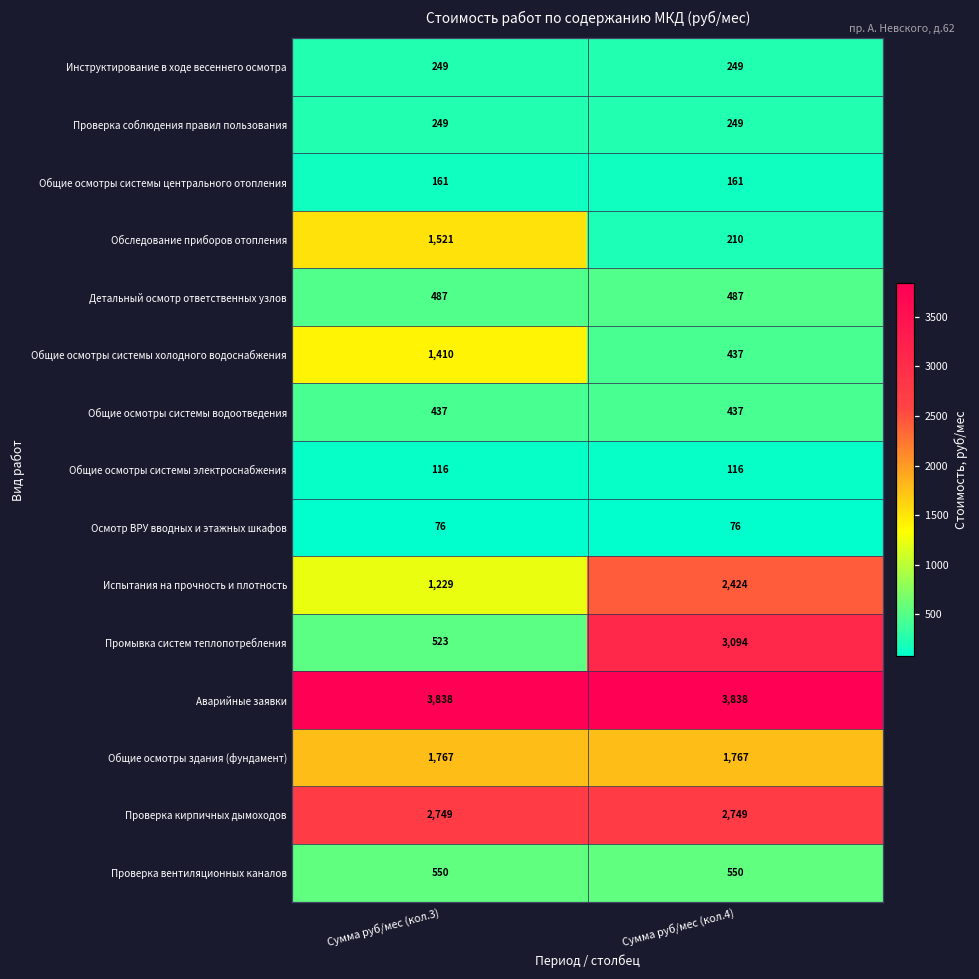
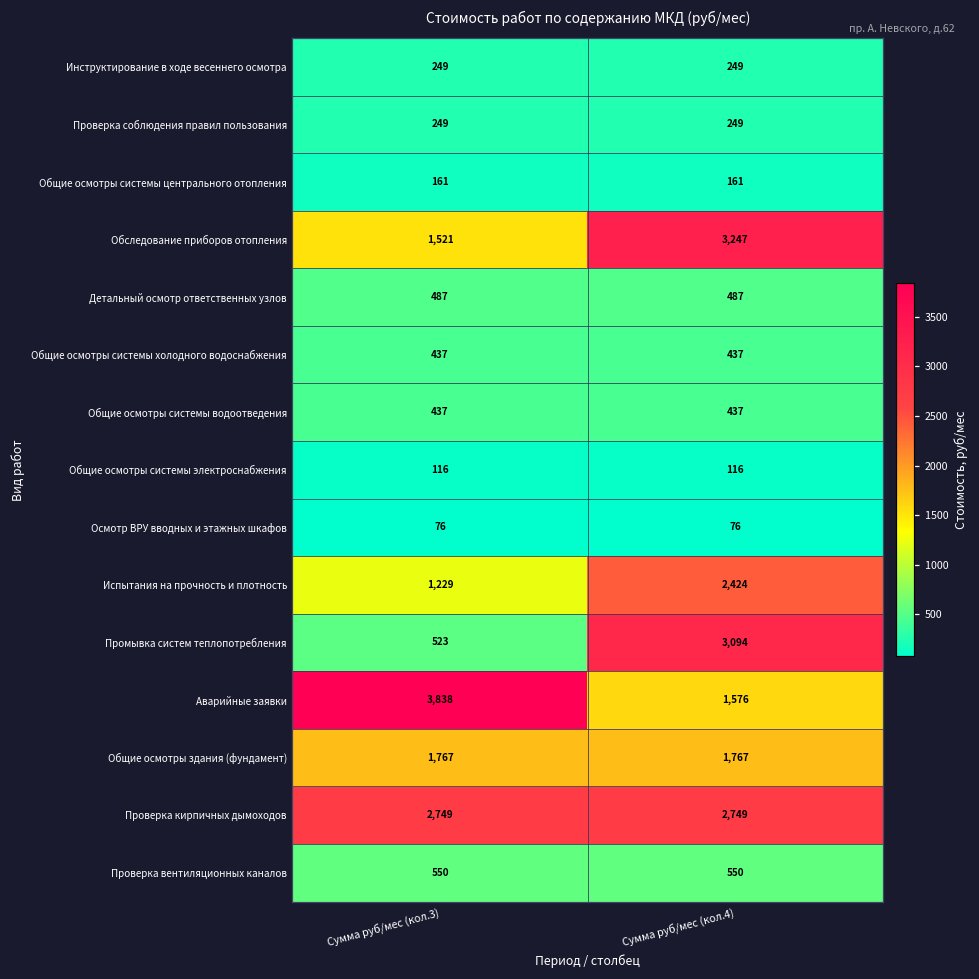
  {
    "Инструктирование в ходе весеннего осмотра": {
      "Сумма руб/мес (кол.3)": "249",
      "Сумма руб/мес (кол.4)": "249"
    },
    "Проверка соблюдения правил пользования": {
      "Сумма руб/мес (кол.3)": "249",
      "Сумма руб/мес (кол.4)": "249"
    },
    "Общие осмотры системы центрального отопления": {
      "Сумма руб/мес (кол.3)": "161",
      "Сумма руб/мес (кол.4)": "161"
    },
    "Обследование приборов отопления": {
      "Сумма руб/мес (кол.3)": "1,521",
-     "Сумма руб/мес (кол.4)": "210"
+     "Сумма руб/мес (кол.4)": "3,247"
    },
    "Детальный осмотр ответственных узлов": {
      "Сумма руб/мес (кол.3)": "487",
      "Сумма руб/мес (кол.4)": "487"
    },
    "Общие осмотры системы холодного водоснабжения": {
-     "Сумма руб/мес (кол.3)": "1,410",
+     "Сумма руб/мес (кол.3)": "437",
      "Сумма руб/мес (кол.4)": "437"
    },
    "Общие осмотры системы водоотведения": {
      "Сумма руб/мес (кол.3)": "437",
      "Сумма руб/мес (кол.4)": "437"
    },
    "Общие осмотры системы электроснабжения": {
      "Сумма руб/мес (кол.3)": "116",
      "Сумма руб/мес (кол.4)": "116"
    },
    "Осмотр ВРУ вводных и этажных шкафов": {
      "Сумма руб/мес (кол.3)": "76",
      "Сумма руб/мес (кол.4)": "76"
    },
    "Испытания на прочность и плотность": {
      "Сумма руб/мес (кол.3)": "1,229",
      "Сумма руб/мес (кол.4)": "2,424"
    },
    "Промывка систем теплопотребления": {
      "Сумма руб/мес (кол.3)": "523",
      "Сумма руб/мес (кол.4)": "3,094"
    },
    "Аварийные заявки": {
      "Сумма руб/мес (кол.3)": "3,838",
-     "Сумма руб/мес (кол.4)": "3,838"
+     "Сумма руб/мес (кол.4)": "1,576"
    },
    "Общие осмотры здания (фундамент)": {
      "Сумма руб/мес (кол.3)": "1,767",
      "Сумма руб/мес (кол.4)": "1,767"
    },
    "Проверка кирпичных дымоходов": {
      "Сумма руб/мес (кол.3)": "2,749",
      "Сумма руб/мес (кол.4)": "2,749"
    },
    "Проверка вентиляционных каналов": {
      "Сумма руб/мес (кол.3)": "550",
      "Сумма руб/мес (кол.4)": "550"
    }
  }
